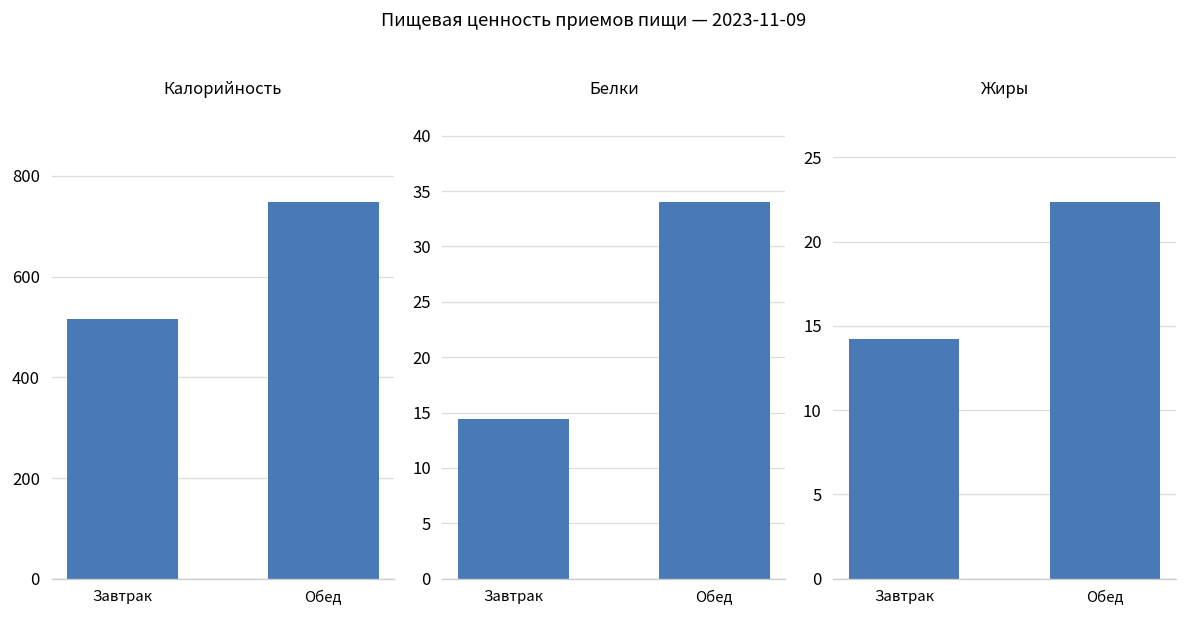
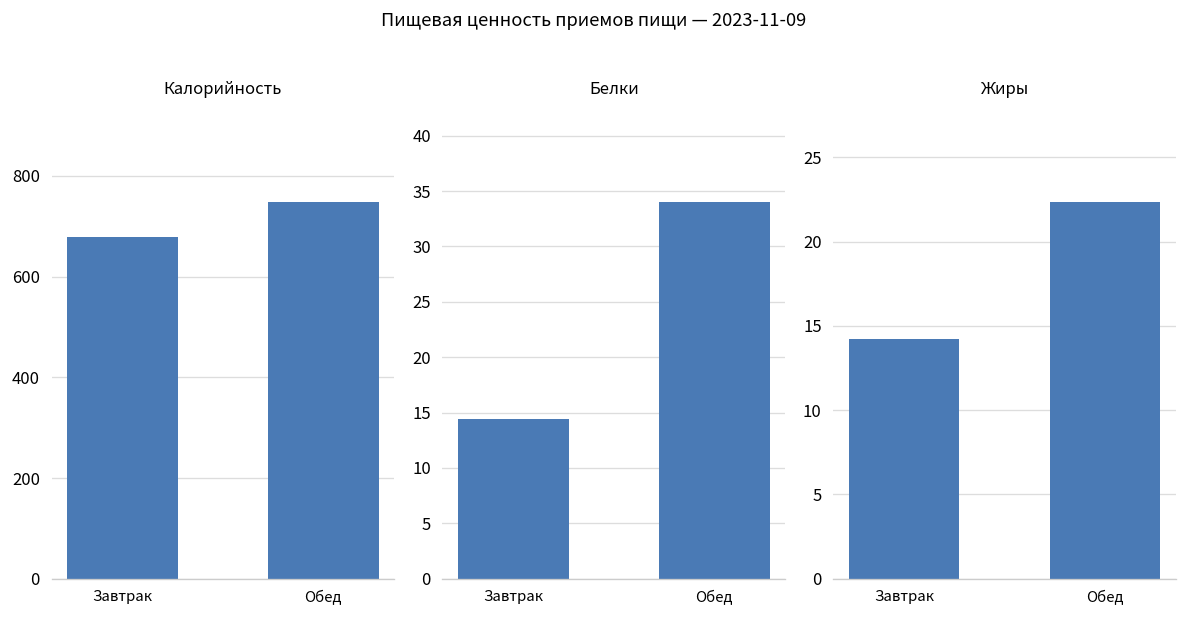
  {
    "Калорийность": {
-     "Завтрак": 520,
+     "Завтрак": 680,
      "Обед": 750
    },
    "Белки": {
      "Завтрак": 14,
      "Обед": 34
    },
    "Жиры": {
      "Завтрак": 14.2,
      "Обед": 22.4
    }
  }
